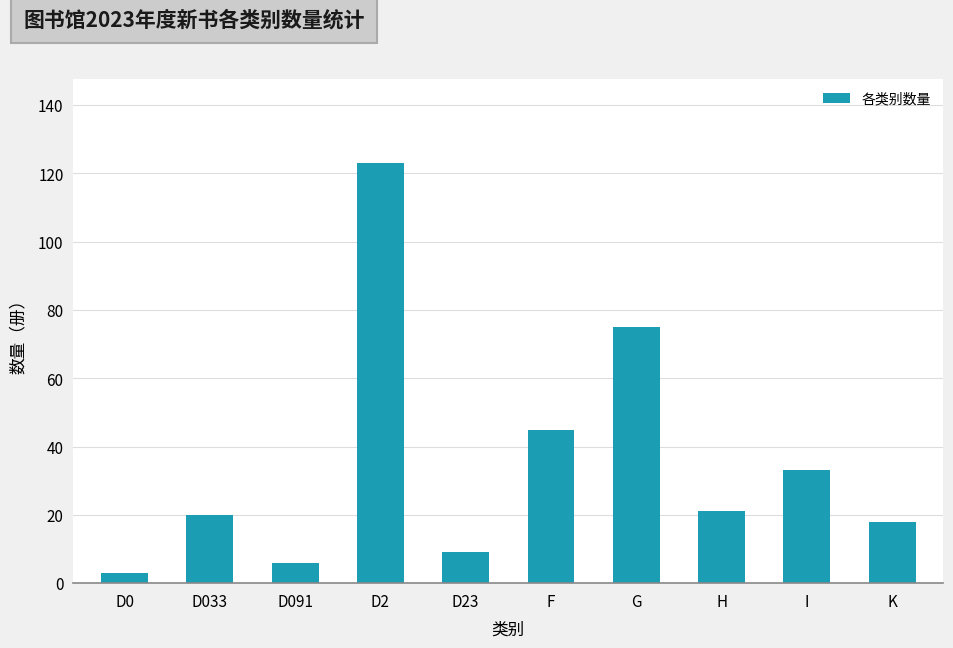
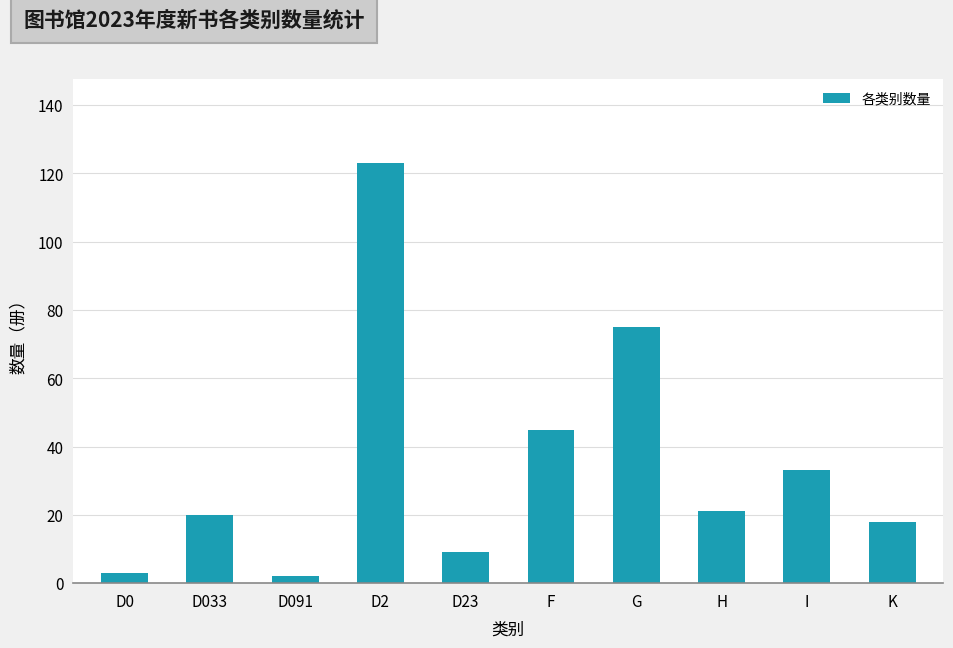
  {
    "D0": 3,
    "D033": 20,
-   "D091": 6,
+   "D091": 2,
    "D2": 123,
    "D23": 9,
    "F": 45,
    "G": 75,
    "H": 21,
    "I": 33,
    "K": 18
  }
